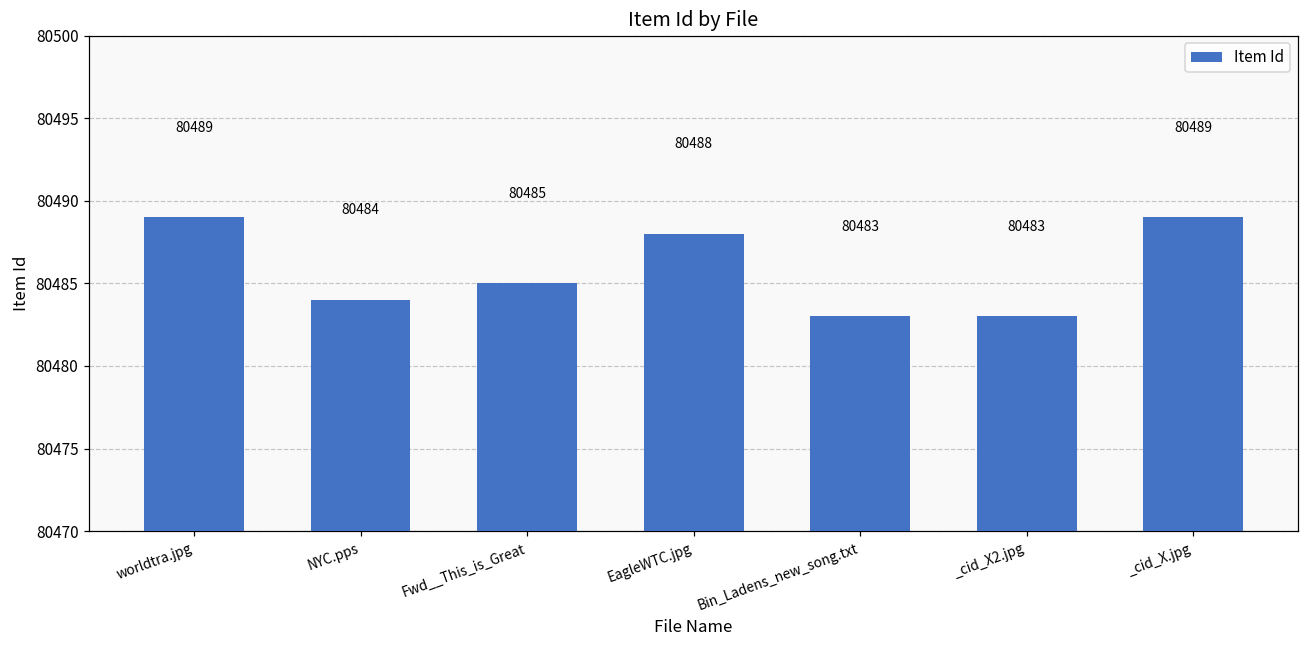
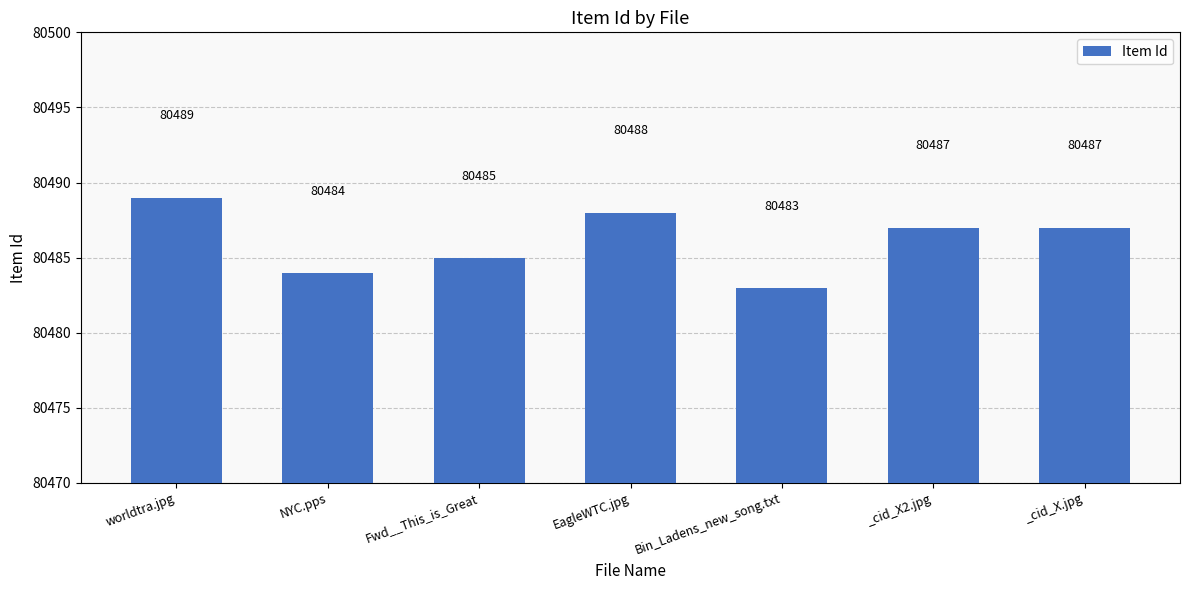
  {
-   "_cid_X2.jpg": 80483,
-   "_cid_X.jpg": 80489
+   "_cid_X2.jpg": 80487,
+   "_cid_X.jpg": 80487
  }
